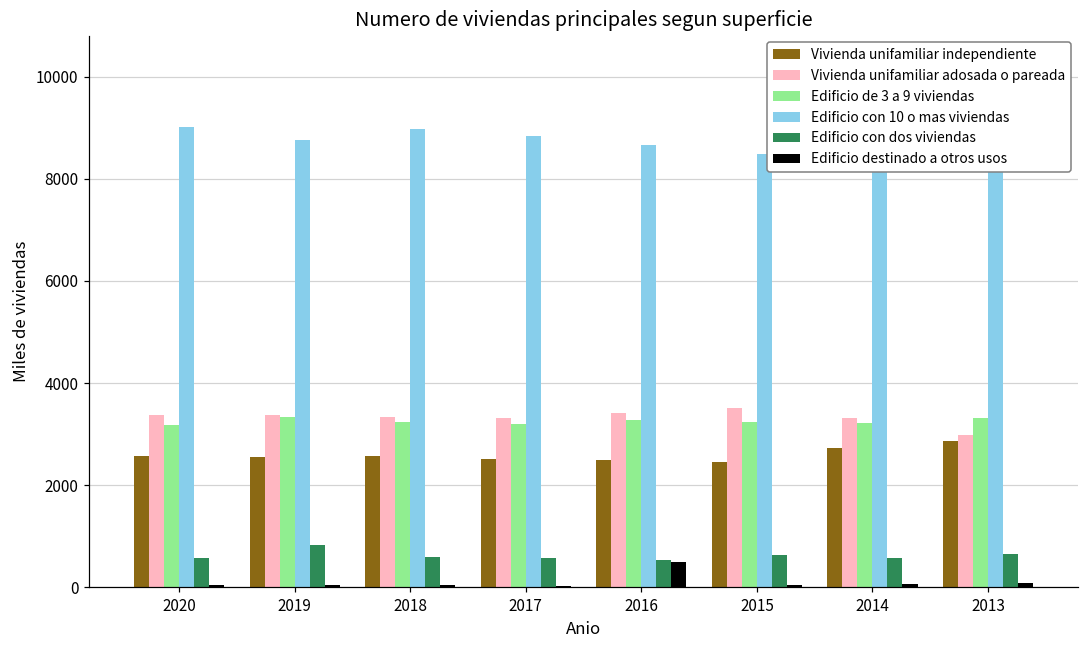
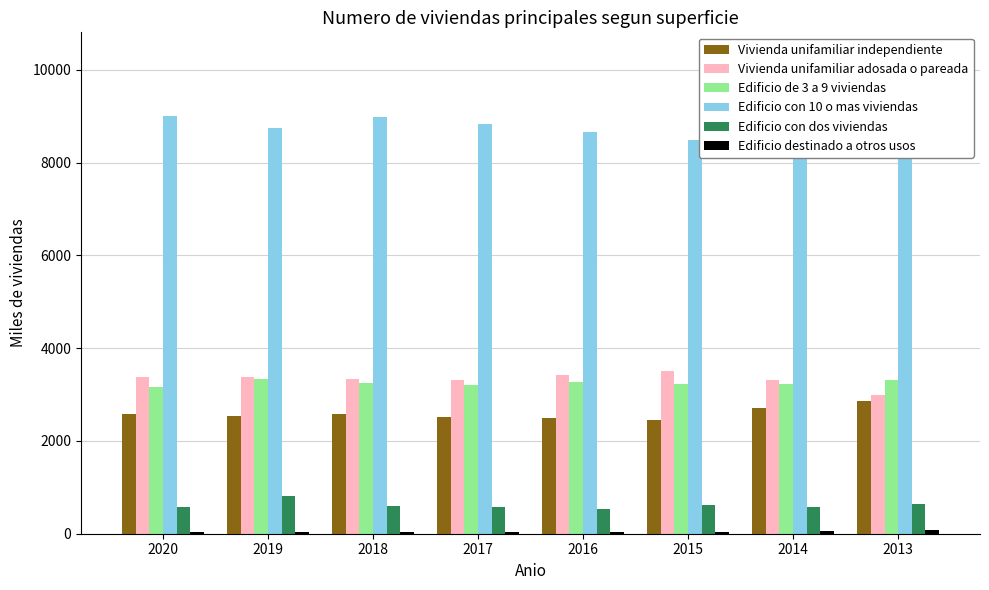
  {
    "Vivienda unifamiliar independiente": {
      "2020": 2600,
      "2019": 2500,
      "2018": 2600,
      "2017": 2500,
      "2016": 2500,
      "2015": 2400,
      "2014": 2700,
      "2013": 2900
    },
    "Vivienda unifamiliar adosada o pareada": {
      "2020": 3400,
      "2019": 3400,
      "2018": 3300,
      "2017": 3300,
      "2016": 3400,
      "2015": 3500,
      "2014": 3300,
      "2013": 3000
    },
    "Edificio de 3 a 9 viviendas": {
      "2020": 3200,
      "2019": 3300,
      "2018": 3200,
      "2017": 3200,
      "2016": 3300,
      "2015": 3200,
      "2014": 3200,
      "2013": 3300
    },
    "Edificio con 10 o mas viviendas": {
      "2020": 9000,
      "2019": 8800,
      "2018": 9000,
      "2017": 8800,
      "2016": 8700,
      "2015": 8500
    },
    "Edificio con dos viviendas": {
      "2020": 600,
      "2019": 800,
      "2018": 600,
      "2017": 600,
      "2016": 500,
      "2015": 600,
      "2014": 600,
      "2013": 600
    },
    "Edificio destinado a otros usos": {
-     "2016": 500,
+     "2016": 0,
      "2014": 100,
      "2013": 100
    }
  }
